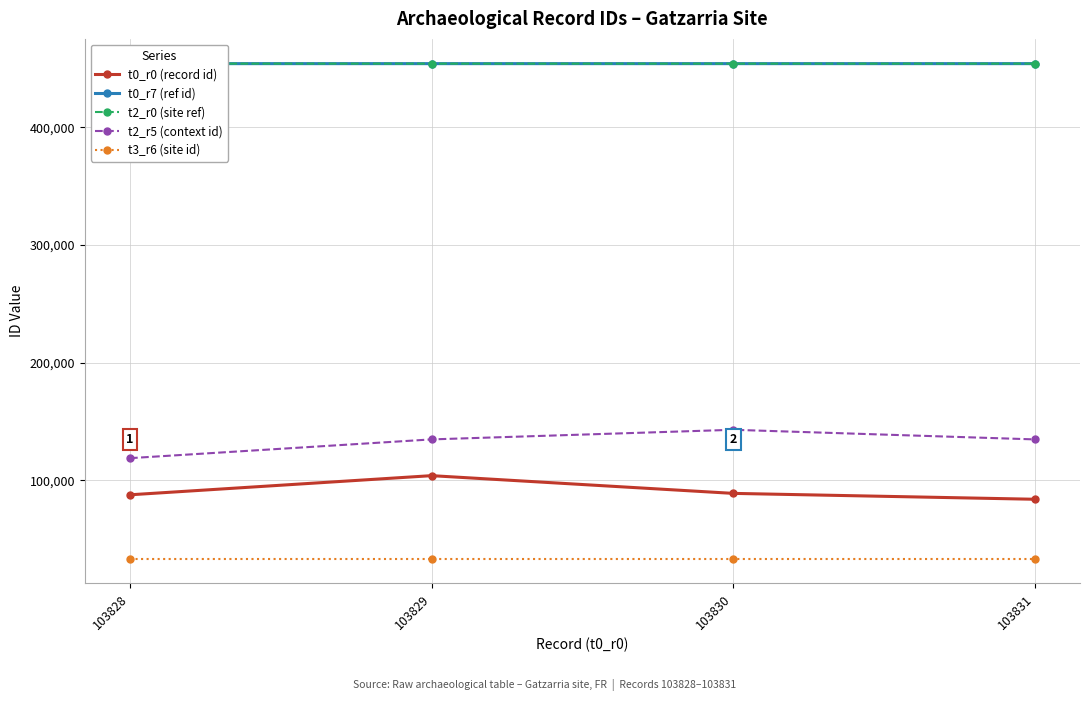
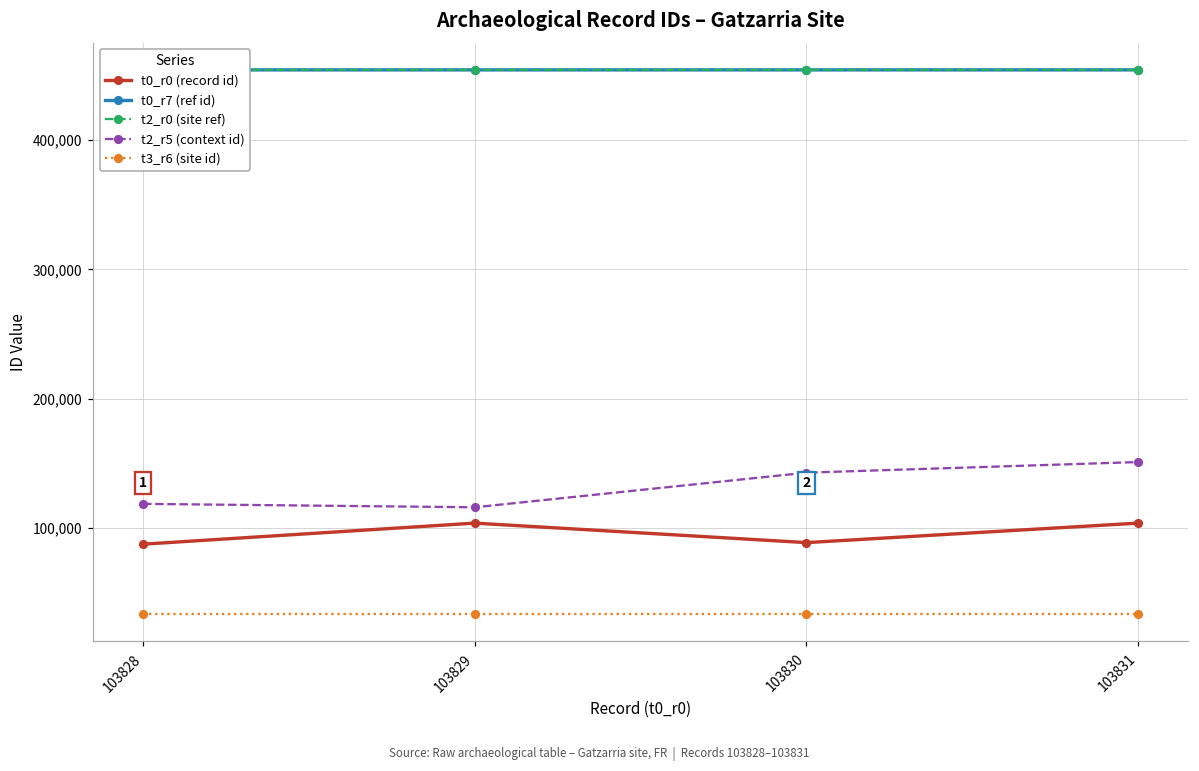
  {
    "t0_r0 (record id)": {
      "103828": "88,000",
      "103829": "104,000",
      "103830": "89,000",
-     "103831": "84,000"
+     "103831": "104,000"
    },
    "t2_r0 (site ref)": {
      "103829": "454,000",
      "103830": "454,000",
      "103831": "454,000"
    },
    "t2_r5 (context id)": {
-     "103829": "135,000",
-     "103831": "135,000"
+     "103829": "116,000",
+     "103831": "151,000"
    },
    "t3_r6 (site id)": {
      "103828": "33,000",
      "103829": "33,000",
      "103830": "33,000",
      "103831": "33,000"
    }
  }
